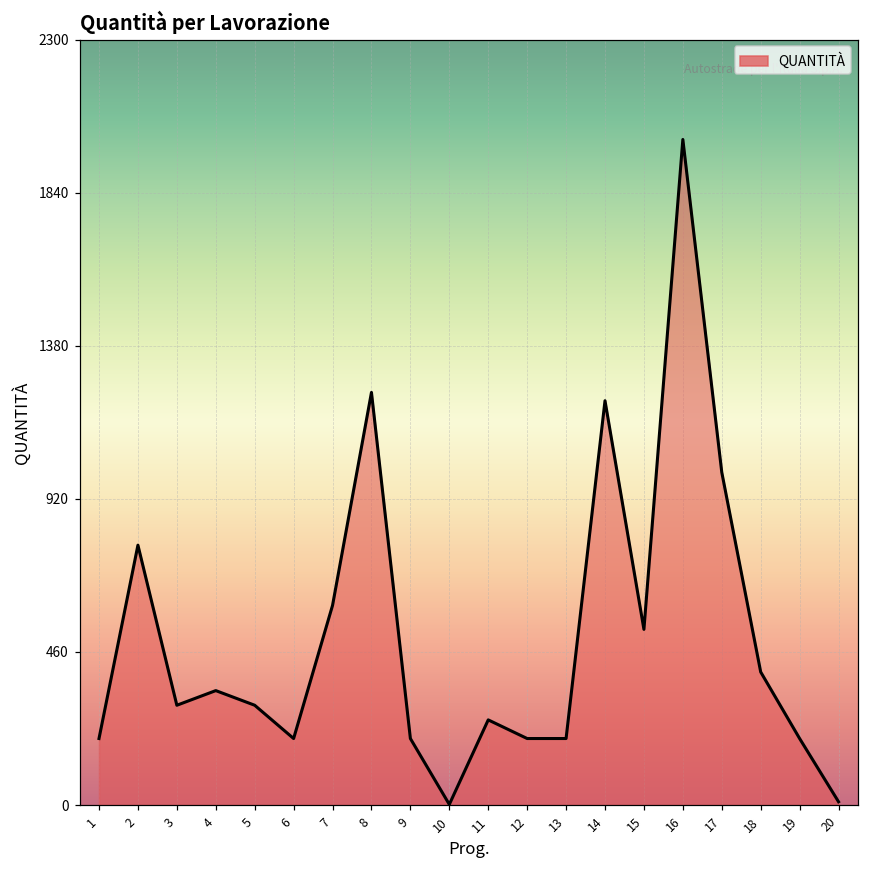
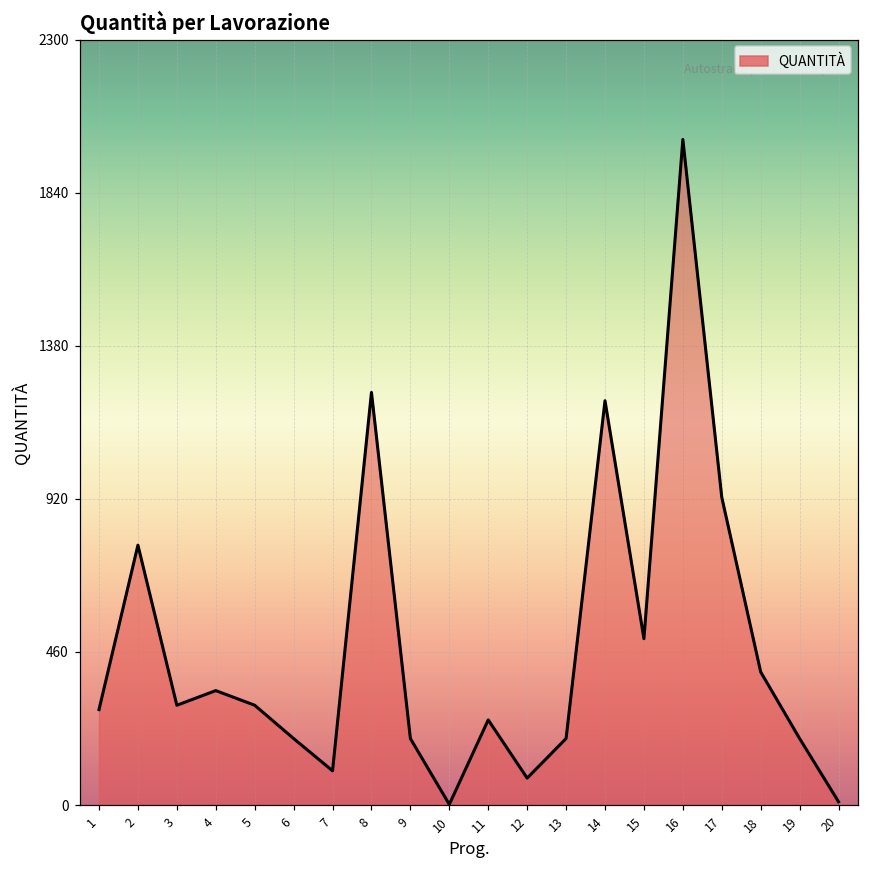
  {
-   "1": 200,
+   "1": 290,
    "2": 780,
    "3": 300,
    "4": 340,
    "5": 300,
    "6": 200,
-   "7": 600,
+   "7": 100,
    "8": 1240,
    "9": 200,
    "10": 0,
    "11": 260,
-   "12": 200,
+   "12": 80,
    "13": 200,
    "14": 1220,
-   "15": 530,
+   "15": 500,
    "16": 2000,
-   "17": 1000,
+   "17": 930,
    "18": 400,
    "19": 200,
    "20": 10
  }
